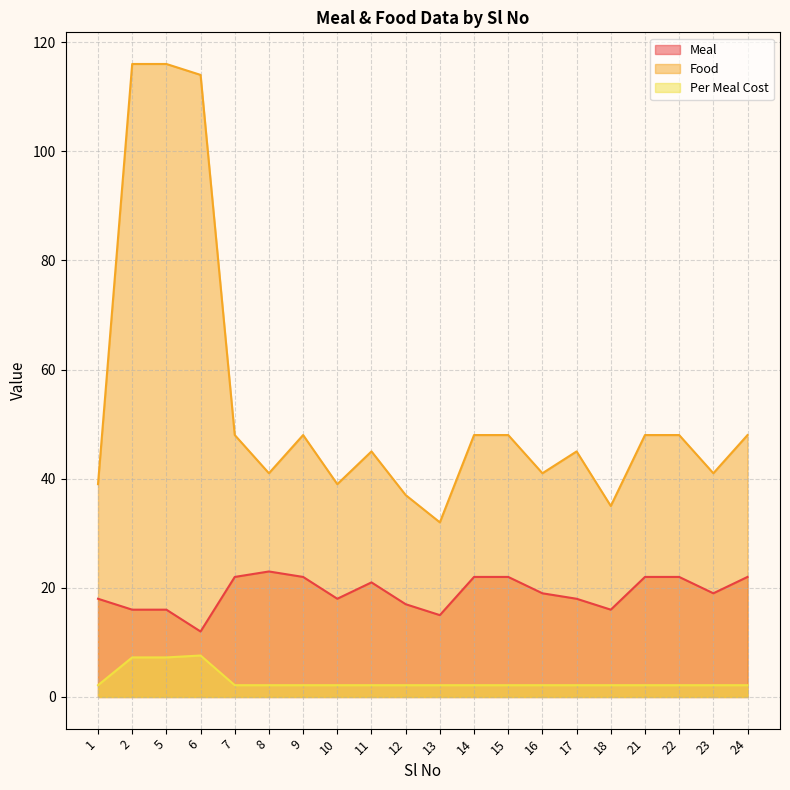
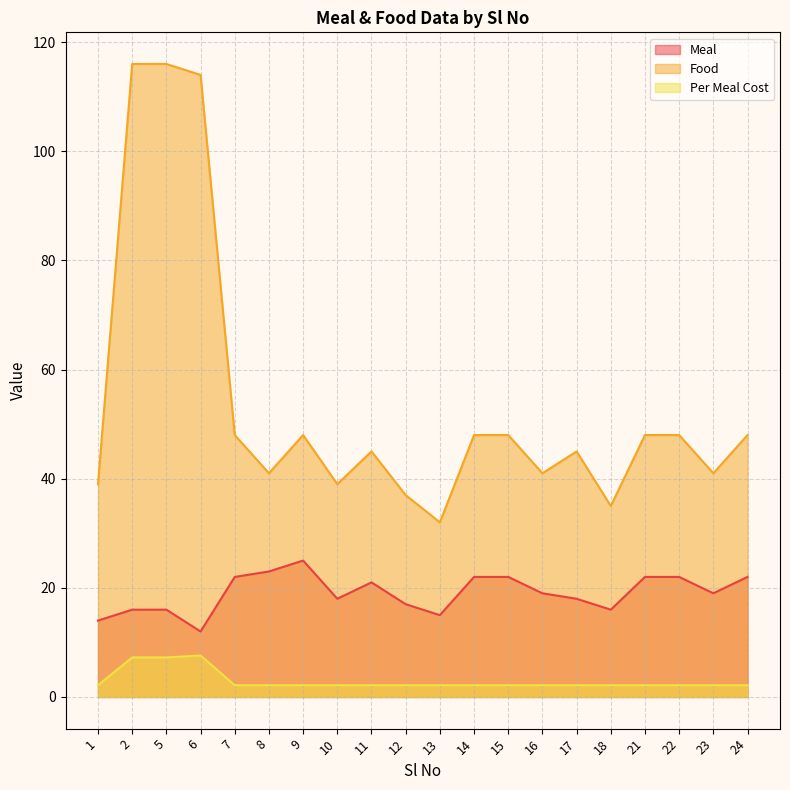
  {
    "Meal": {
-     "1": 18,
+     "1": 14,
      "2": 16,
      "5": 16,
      "6": 12,
      "7": 22,
      "8": 23,
-     "9": 22,
+     "9": 25,
      "10": 18,
      "11": 21,
      "12": 17,
      "13": 15,
      "14": 22,
      "15": 22,
      "16": 19,
      "17": 18,
      "18": 16,
      "21": 22,
      "22": 22,
      "23": 19,
      "24": 22
    }
  }
